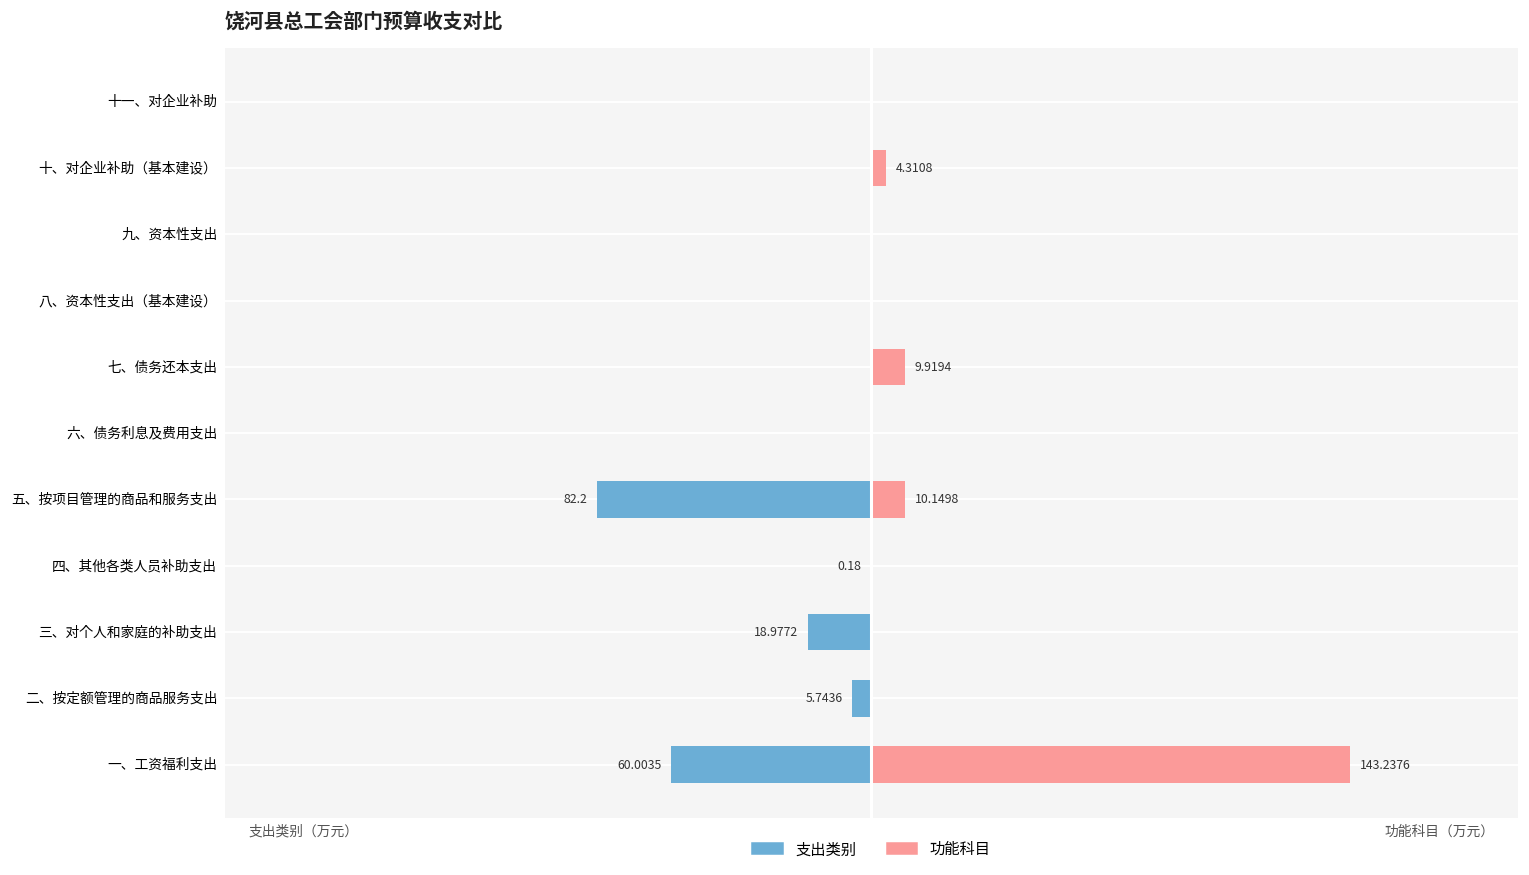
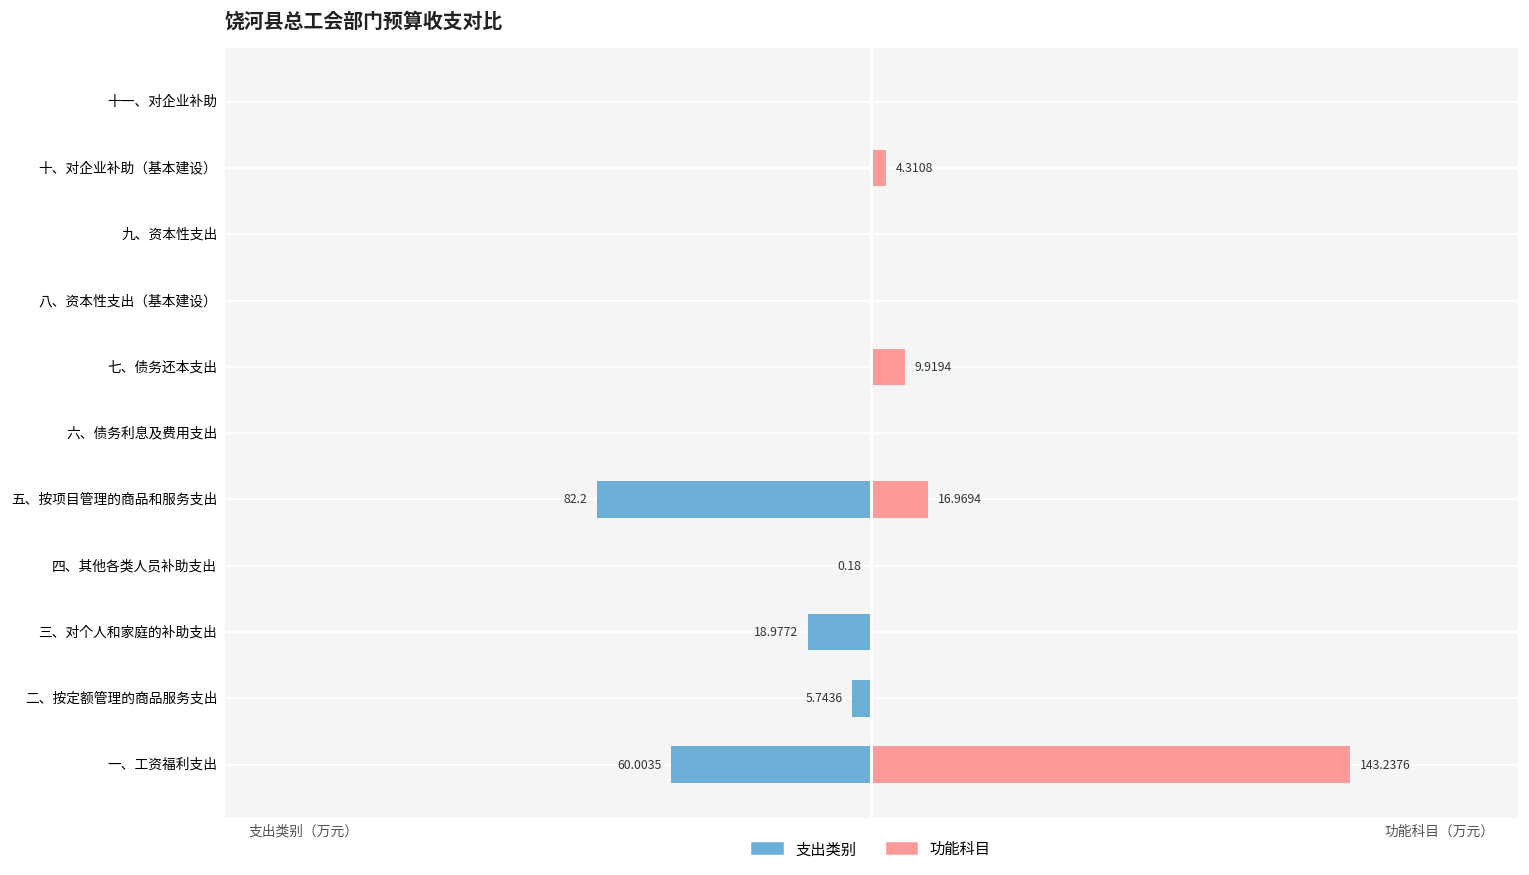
  {
    "功能科目": {
      "十、对企业补助（基本建设）": 4.3108,
      "七、债务还本支出": 9.9194,
-     "五、按项目管理的商品和服务支出": 10.1498,
+     "五、按项目管理的商品和服务支出": 16.9694,
      "一、工资福利支出": 143.2376
    }
  }
